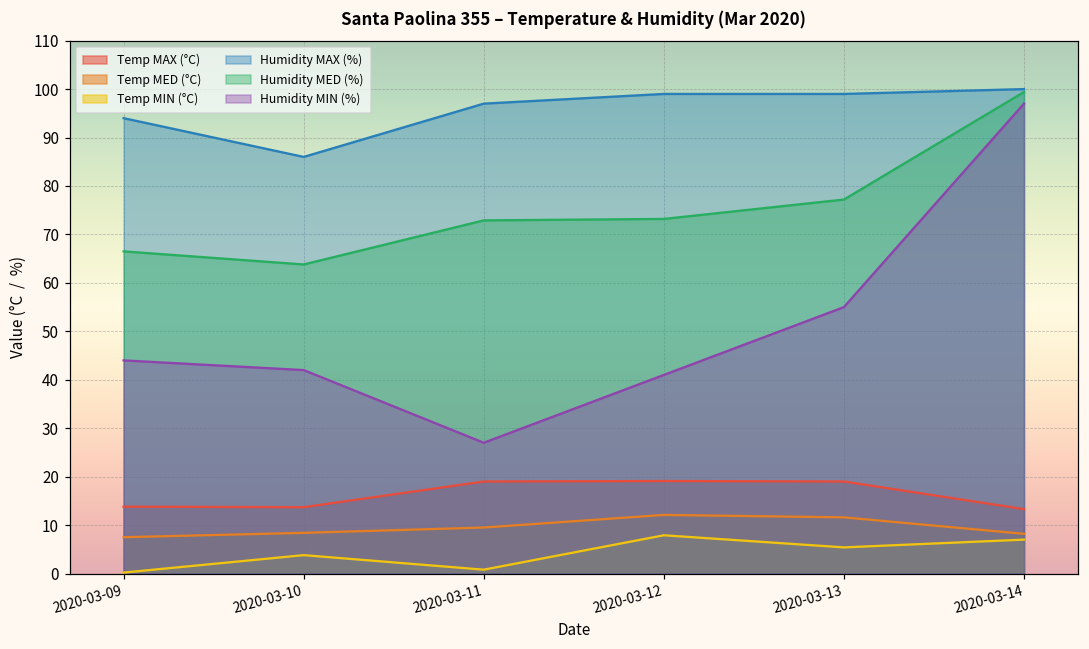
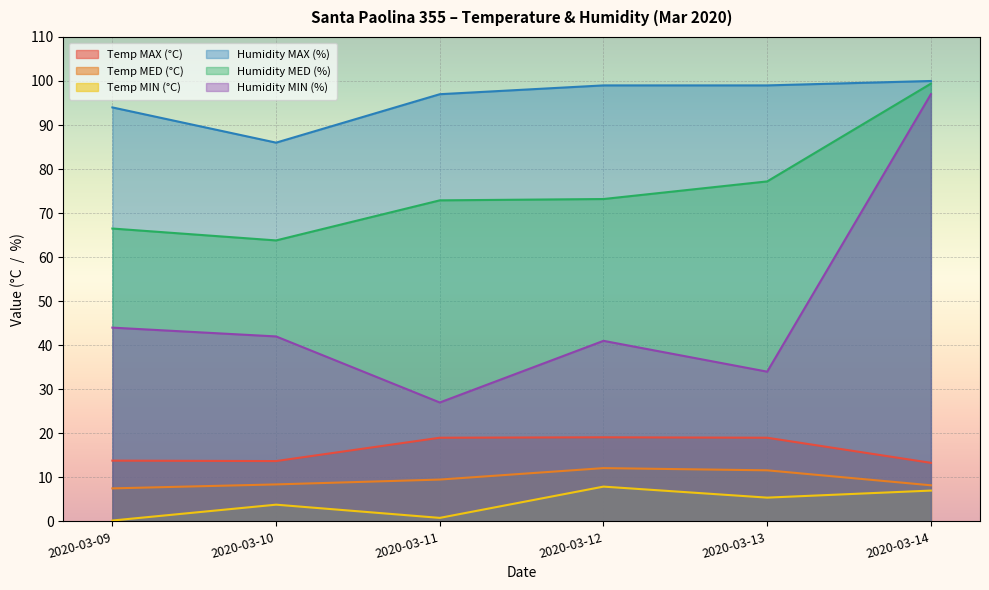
  {
    "Temp MIN (°C)": {
      "2020-03-09": 0,
      "2020-03-10": 4,
      "2020-03-11": 1,
      "2020-03-12": 8,
      "2020-03-13": 5,
      "2020-03-14": 7
    },
    "Humidity MAX (%)": {
      "2020-03-09": 94,
      "2020-03-10": 86,
      "2020-03-11": 97,
      "2020-03-12": 99,
      "2020-03-13": 99,
      "2020-03-14": 100
    },
    "Humidity MED (%)": {
      "2020-03-09": 67,
      "2020-03-10": 64,
      "2020-03-11": 73,
      "2020-03-12": 73,
      "2020-03-13": 77,
      "2020-03-14": 99
    },
    "Humidity MIN (%)": {
      "2020-03-09": 44,
      "2020-03-10": 42,
      "2020-03-11": 27,
      "2020-03-12": 41,
-     "2020-03-13": 55,
+     "2020-03-13": 34,
      "2020-03-14": 97
    }
  }
